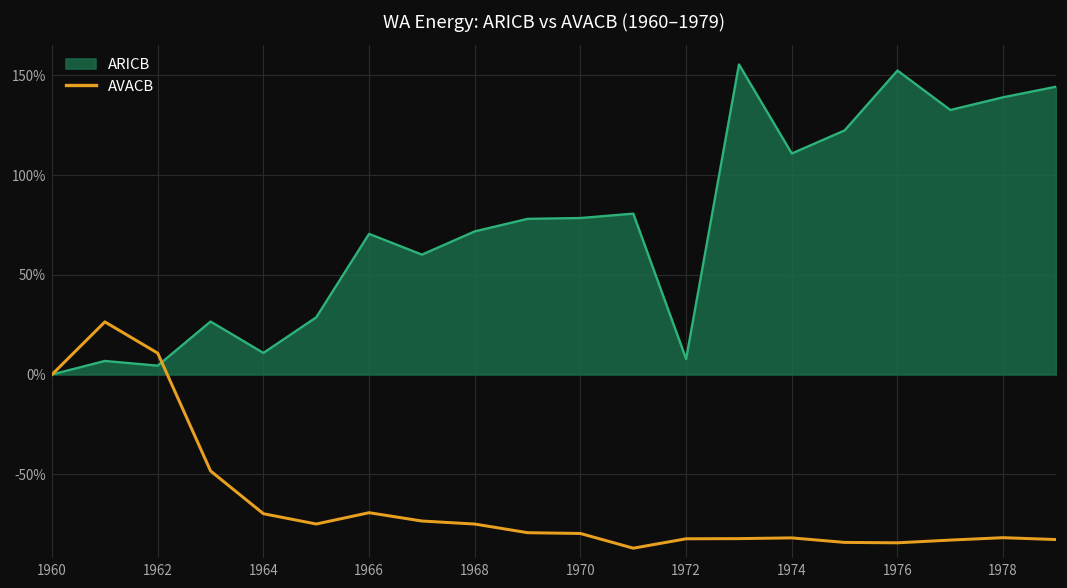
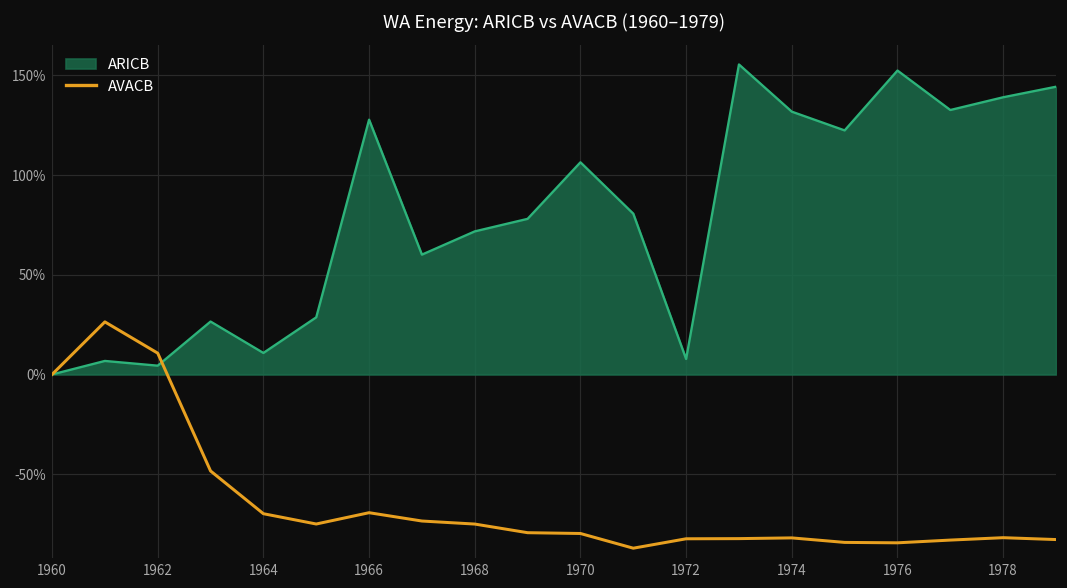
  {
    "ARICB": {
      "1962": "4%",
      "1964": "11%",
-     "1966": "70%",
+     "1966": "128%",
      "1968": "72%",
-     "1970": "78%",
+     "1970": "106%",
      "1972": "8%",
-     "1974": "111%",
+     "1974": "132%",
      "1976": "152%",
      "1978": "139%"
    },
    "AVACB": {
      "1962": "11%",
      "1964": "-70%",
      "1966": "-69%",
      "1968": "-75%",
      "1970": "-80%",
      "1972": "-82%",
      "1974": "-82%",
      "1976": "-84%",
      "1978": "-82%"
    }
  }
